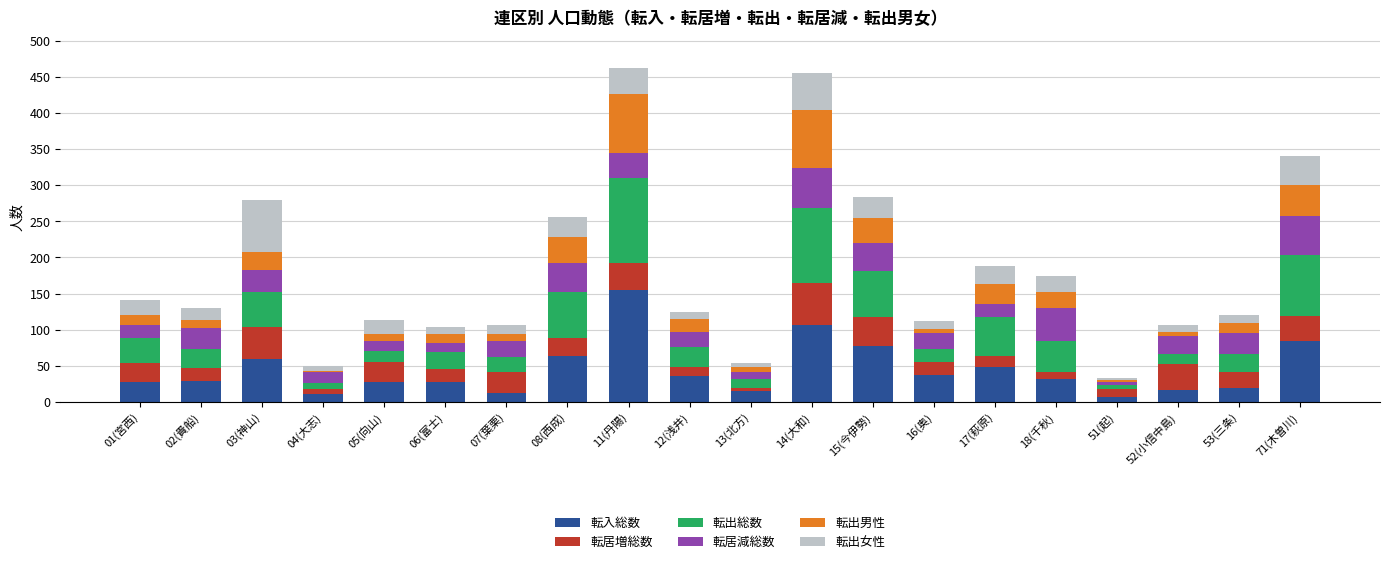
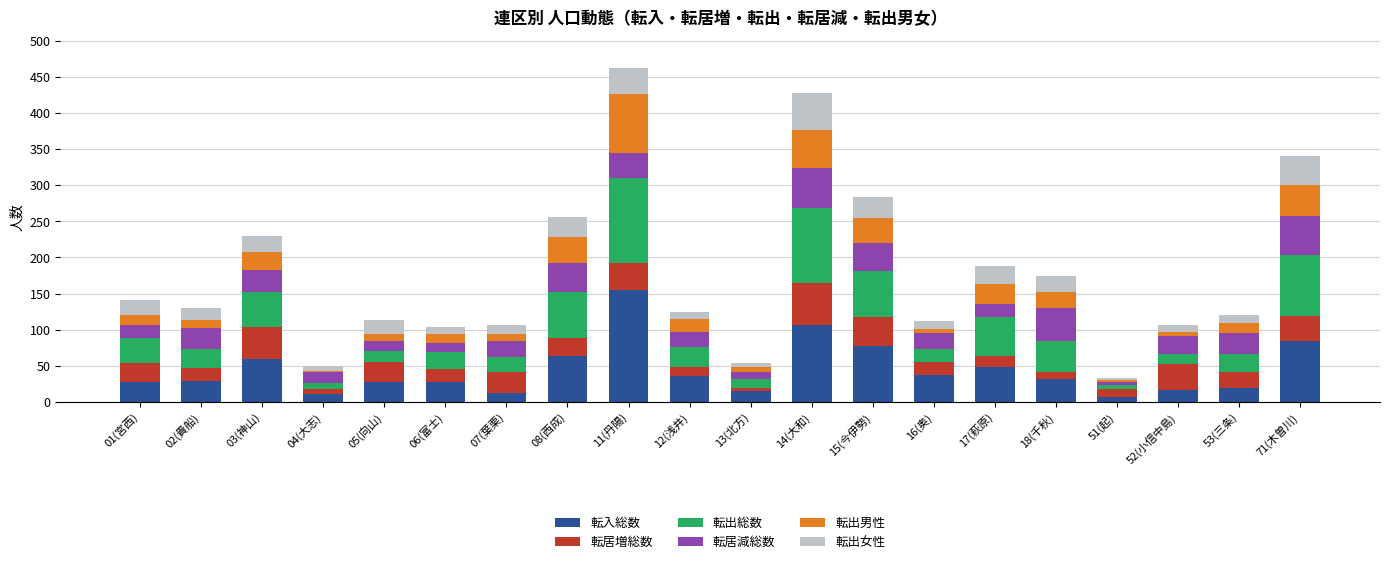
  {
    "転入総数": {
      "01(宮西)": 30,
      "02(貴船)": 30,
      "03(神山)": 60,
      "04(大志)": 10,
      "05(向山)": 30,
      "06(富士)": 30,
      "07(葉栗)": 10,
      "08(西成)": 60,
      "11(丹陽)": 160,
      "12(浅井)": 40,
      "13(北方)": 20,
      "14(大和)": 110,
      "15(今伊勢)": 80,
      "16(奥)": 40,
      "17(萩原)": 50,
      "18(千秋)": 30,
      "51(起)": 10,
      "52(小信中島)": 20,
      "53(三条)": 20,
      "71(木曽川)": 90
    },
    "転居増総数": {
      "01(宮西)": 30,
      "02(貴船)": 20,
      "03(神山)": 40,
      "04(大志)": 10,
      "05(向山)": 30,
      "06(富士)": 20,
      "07(葉栗)": 30,
      "08(西成)": 30,
      "11(丹陽)": 40,
      "12(浅井)": 10,
      "13(北方)": 10,
      "14(大和)": 60,
      "15(今伊勢)": 40,
      "16(奥)": 20,
      "17(萩原)": 20,
      "18(千秋)": 10,
      "51(起)": 10,
      "52(小信中島)": 40,
      "53(三条)": 20,
      "71(木曽川)": 30
    },
    "転出総数": {
      "01(宮西)": 40,
      "02(貴船)": 30,
      "03(神山)": 50,
      "04(大志)": 10,
      "05(向山)": 20,
      "06(富士)": 20,
      "07(葉栗)": 20,
      "08(西成)": 60,
      "11(丹陽)": 120,
      "12(浅井)": 30,
      "13(北方)": 10,
      "14(大和)": 100,
      "15(今伊勢)": 60,
      "16(奥)": 20,
      "17(萩原)": 50,
      "18(千秋)": 40,
      "51(起)": 10,
      "52(小信中島)": 20,
      "53(三条)": 20,
      "71(木曽川)": 80
    },
    "転居減総数": {
      "01(宮西)": 20,
      "02(貴船)": 30,
      "03(神山)": 30,
      "04(大志)": 20,
      "05(向山)": 10,
      "06(富士)": 10,
      "07(葉栗)": 20,
      "08(西成)": 40,
      "11(丹陽)": 30,
      "12(浅井)": 20,
      "13(北方)": 10,
      "14(大和)": 60,
      "15(今伊勢)": 40,
      "16(奥)": 20,
      "17(萩原)": 20,
      "18(千秋)": 50,
      "51(起)": 10,
      "52(小信中島)": 30,
      "53(三条)": 30,
      "71(木曽川)": 50
    },
    "転出男性": {
      "01(宮西)": 10,
      "02(貴船)": 10,
      "03(神山)": 30,
      "05(向山)": 10,
      "06(富士)": 10,
      "07(葉栗)": 10,
      "08(西成)": 40,
      "11(丹陽)": 80,
      "12(浅井)": 20,
      "13(北方)": 10,
-     "14(大和)": 80,
+     "14(大和)": 50,
      "15(今伊勢)": 30,
      "16(奥)": 10,
      "17(萩原)": 30,
      "18(千秋)": 20,
      "52(小信中島)": 10,
      "53(三条)": 10,
      "71(木曽川)": 40
    },
    "転出女性": {
      "01(宮西)": 20,
      "02(貴船)": 20,
-     "03(神山)": 70,
+     "03(神山)": 20,
      "04(大志)": 10,
      "05(向山)": 20,
      "06(富士)": 10,
      "07(葉栗)": 10,
      "08(西成)": 30,
      "11(丹陽)": 40,
      "12(浅井)": 10,
      "13(北方)": 10,
      "14(大和)": 50,
      "15(今伊勢)": 30,
      "16(奥)": 10,
      "17(萩原)": 30,
      "18(千秋)": 20,
      "52(小信中島)": 10,
      "53(三条)": 10,
      "71(木曽川)": 40
    }
  }
